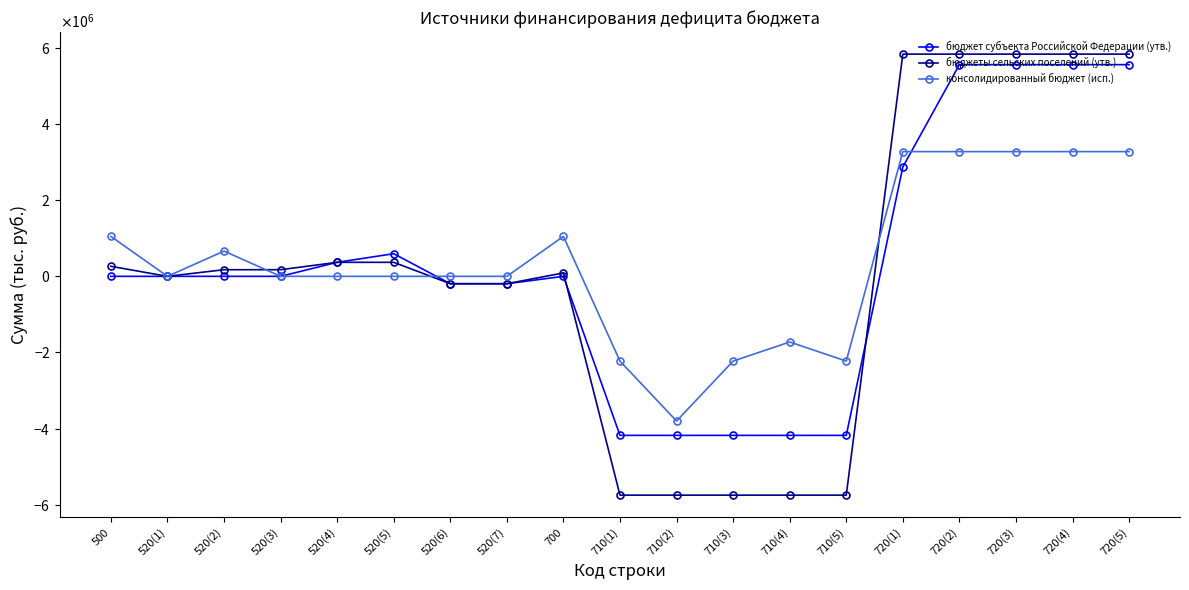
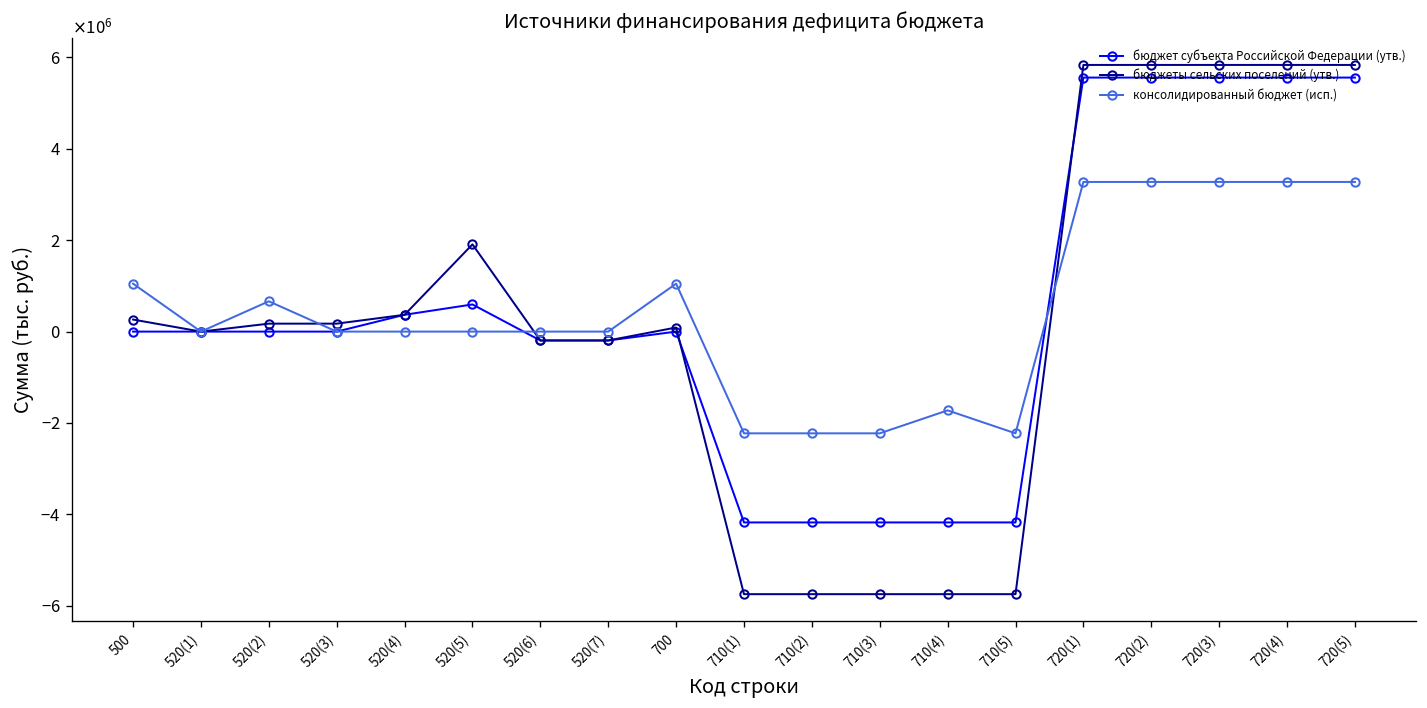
  {
    "бюджет субъекта Российской Федерации (утв.)": {
      "500": 0,
      "520(2)": 0,
      "520(5)": 600000,
      "700": 0,
      "710(1)": -4200000,
      "710(2)": -4200000,
      "710(3)": -4200000,
      "710(4)": -4200000,
      "710(5)": -4200000,
-     "720(1)": 2900000,
+     "720(1)": 5600000,
      "720(2)": 5600000,
      "720(3)": 5600000,
      "720(4)": 5600000,
      "720(5)": 5600000
    },
    "бюджеты сельских поселений (утв.)": {
      "500": 300000,
      "520(2)": 200000,
      "520(3)": 200000,
-     "520(5)": 400000,
+     "520(5)": 1900000,
      "700": 100000,
      "710(1)": -5700000,
      "710(2)": -5700000,
      "710(3)": -5700000,
      "710(4)": -5700000,
      "710(5)": -5700000,
      "720(1)": 5800000,
      "720(2)": 5800000,
      "720(3)": 5800000,
      "720(4)": 5800000,
      "720(5)": 5800000
    },
    "консолидированный бюджет (исп.)": {
      "500": 1000000,
      "520(2)": 700000,
      "520(4)": 0,
      "520(5)": 0,
      "520(6)": 0,
      "520(7)": 0,
      "700": 1000000,
      "710(1)": -2200000,
-     "710(2)": -3800000,
+     "710(2)": -2200000,
      "710(3)": -2200000,
      "710(4)": -1700000,
      "710(5)": -2200000,
      "720(1)": 3300000,
      "720(2)": 3300000,
      "720(3)": 3300000,
      "720(4)": 3300000,
      "720(5)": 3300000
    }
  }
